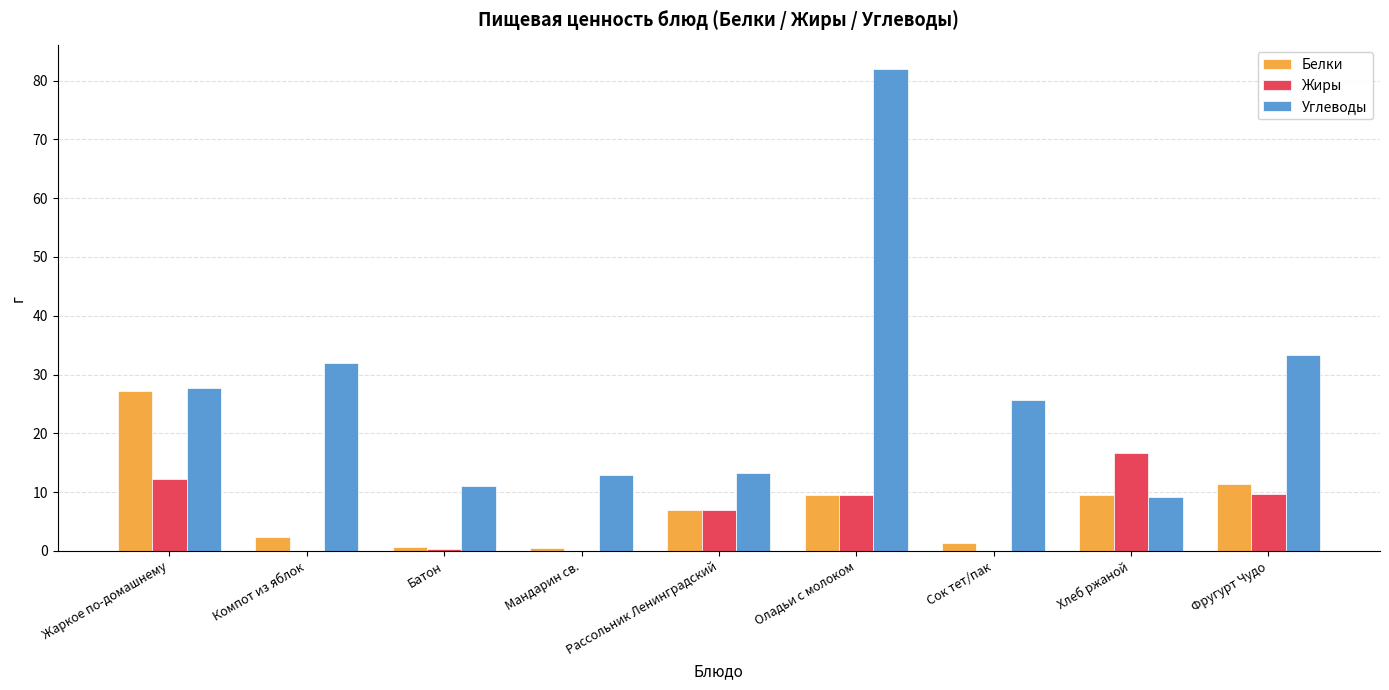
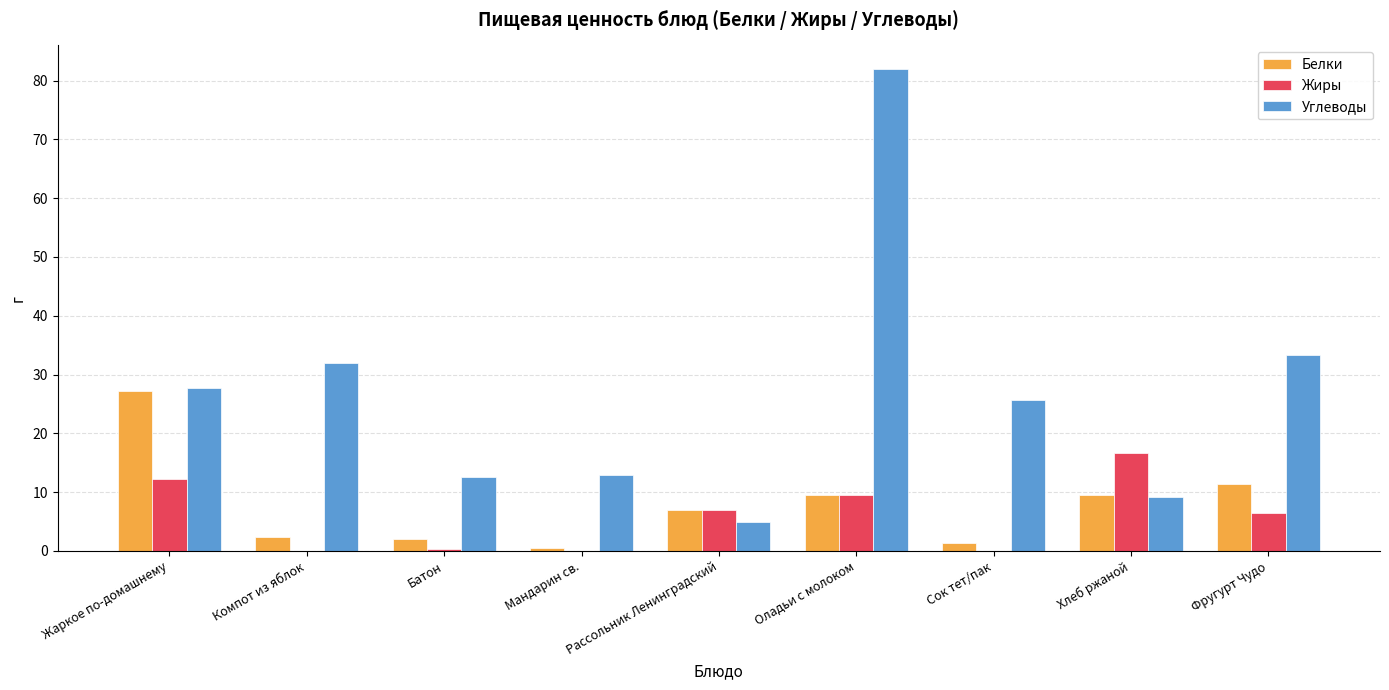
  {
    "Белки": {
      "Жаркое по-домашнему": 27,
      "Компот из яблок": 2,
-     "Батон": 1,
+     "Батон": 2,
      "Мандарин св.": 1,
      "Рассольник Ленинградский": 7,
      "Оладьи с молоком": 9,
      "Сок тет/пак": 1,
      "Хлеб ржаной": 10,
      "Фругурт Чудо": 11
    },
    "Жиры": {
      "Жаркое по-домашнему": 12,
      "Компот из яблок": 0,
      "Мандарин св.": 0,
      "Рассольник Ленинградский": 7,
      "Оладьи с молоком": 9,
      "Сок тет/пак": 0,
      "Хлеб ржаной": 17,
-     "Фругурт Чудо": 10
+     "Фругурт Чудо": 6
    },
    "Углеводы": {
      "Жаркое по-домашнему": 28,
      "Компот из яблок": 32,
-     "Батон": 11,
+     "Батон": 13,
      "Мандарин св.": 13,
-     "Рассольник Ленинградский": 13,
+     "Рассольник Ленинградский": 5,
      "Оладьи с молоком": 82,
      "Сок тет/пак": 26,
      "Хлеб ржаной": 9,
      "Фругурт Чудо": 33
    }
  }
